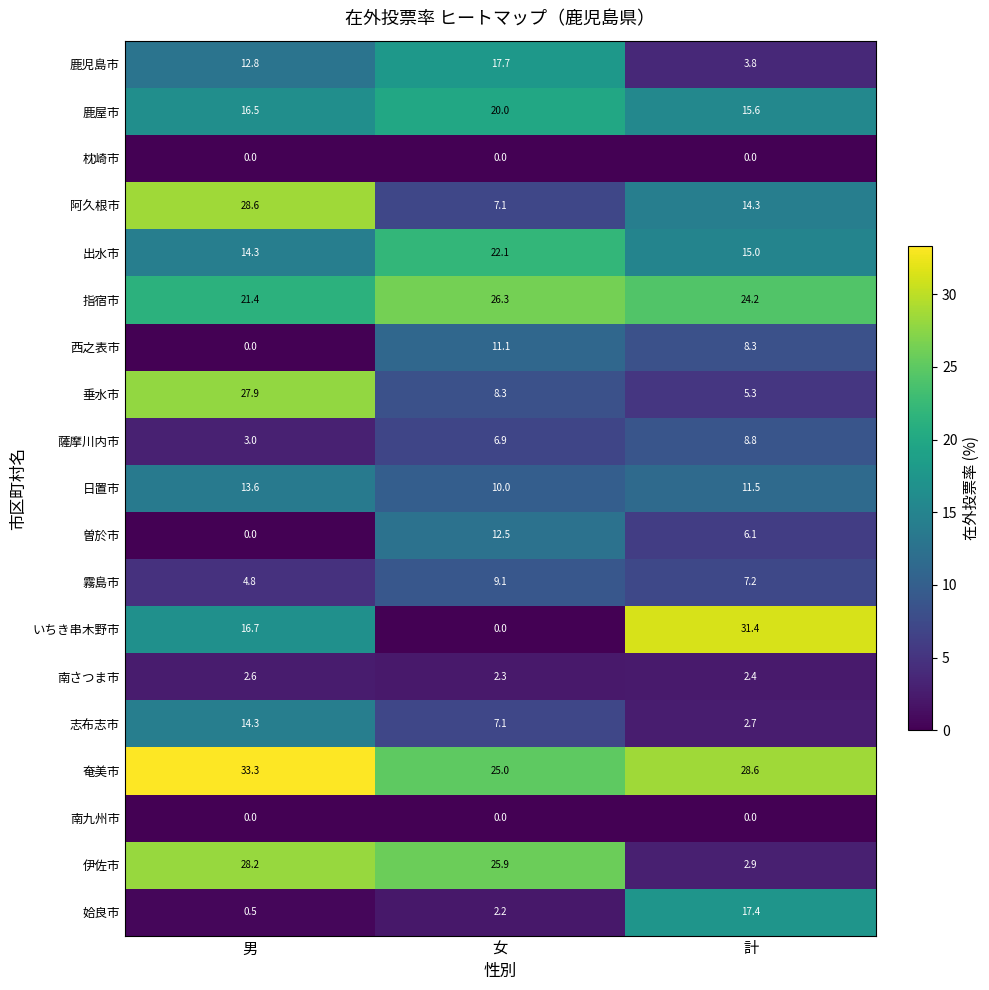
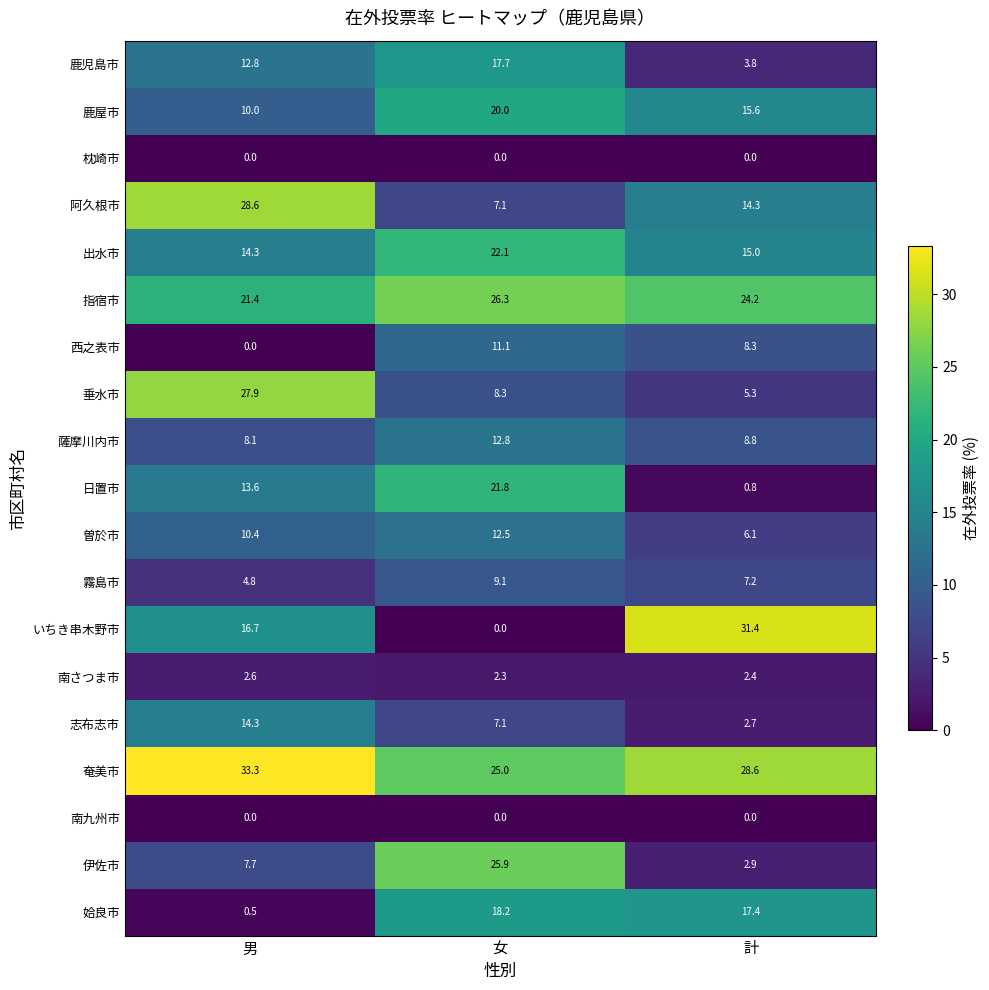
  {
    "鹿児島市": {
      "男": 12.8,
      "女": 17.7,
      "計": 3.8
    },
    "鹿屋市": {
-     "男": 16.5,
+     "男": 10.0,
      "女": 20.0,
      "計": 15.6
    },
    "枕崎市": {
      "男": 0.0,
      "女": 0.0,
      "計": 0.0
    },
    "阿久根市": {
      "男": 28.6,
      "女": 7.1,
      "計": 14.3
    },
    "出水市": {
      "男": 14.3,
      "女": 22.1,
      "計": 15.0
    },
    "指宿市": {
      "男": 21.4,
      "女": 26.3,
      "計": 24.2
    },
    "西之表市": {
      "男": 0.0,
      "女": 11.1,
      "計": 8.3
    },
    "垂水市": {
      "男": 27.9,
      "女": 8.3,
      "計": 5.3
    },
    "薩摩川内市": {
-     "男": 3.0,
-     "女": 6.9,
+     "男": 8.1,
+     "女": 12.8,
      "計": 8.8
    },
    "日置市": {
      "男": 13.6,
-     "女": 10.0,
-     "計": 11.5
+     "女": 21.8,
+     "計": 0.8
    },
    "曽於市": {
-     "男": 0.0,
+     "男": 10.4,
      "女": 12.5,
      "計": 6.1
    },
    "霧島市": {
      "男": 4.8,
      "女": 9.1,
      "計": 7.2
    },
    "いちき串木野市": {
      "男": 16.7,
      "女": 0.0,
      "計": 31.4
    },
    "南さつま市": {
      "男": 2.6,
      "女": 2.3,
      "計": 2.4
    },
    "志布志市": {
      "男": 14.3,
      "女": 7.1,
      "計": 2.7
    },
    "奄美市": {
      "男": 33.3,
      "女": 25.0,
      "計": 28.6
    },
    "南九州市": {
      "男": 0.0,
      "女": 0.0,
      "計": 0.0
    },
    "伊佐市": {
-     "男": 28.2,
+     "男": 7.7,
      "女": 25.9,
      "計": 2.9
    },
    "姶良市": {
      "男": 0.5,
-     "女": 2.2,
+     "女": 18.2,
      "計": 17.4
    }
  }
